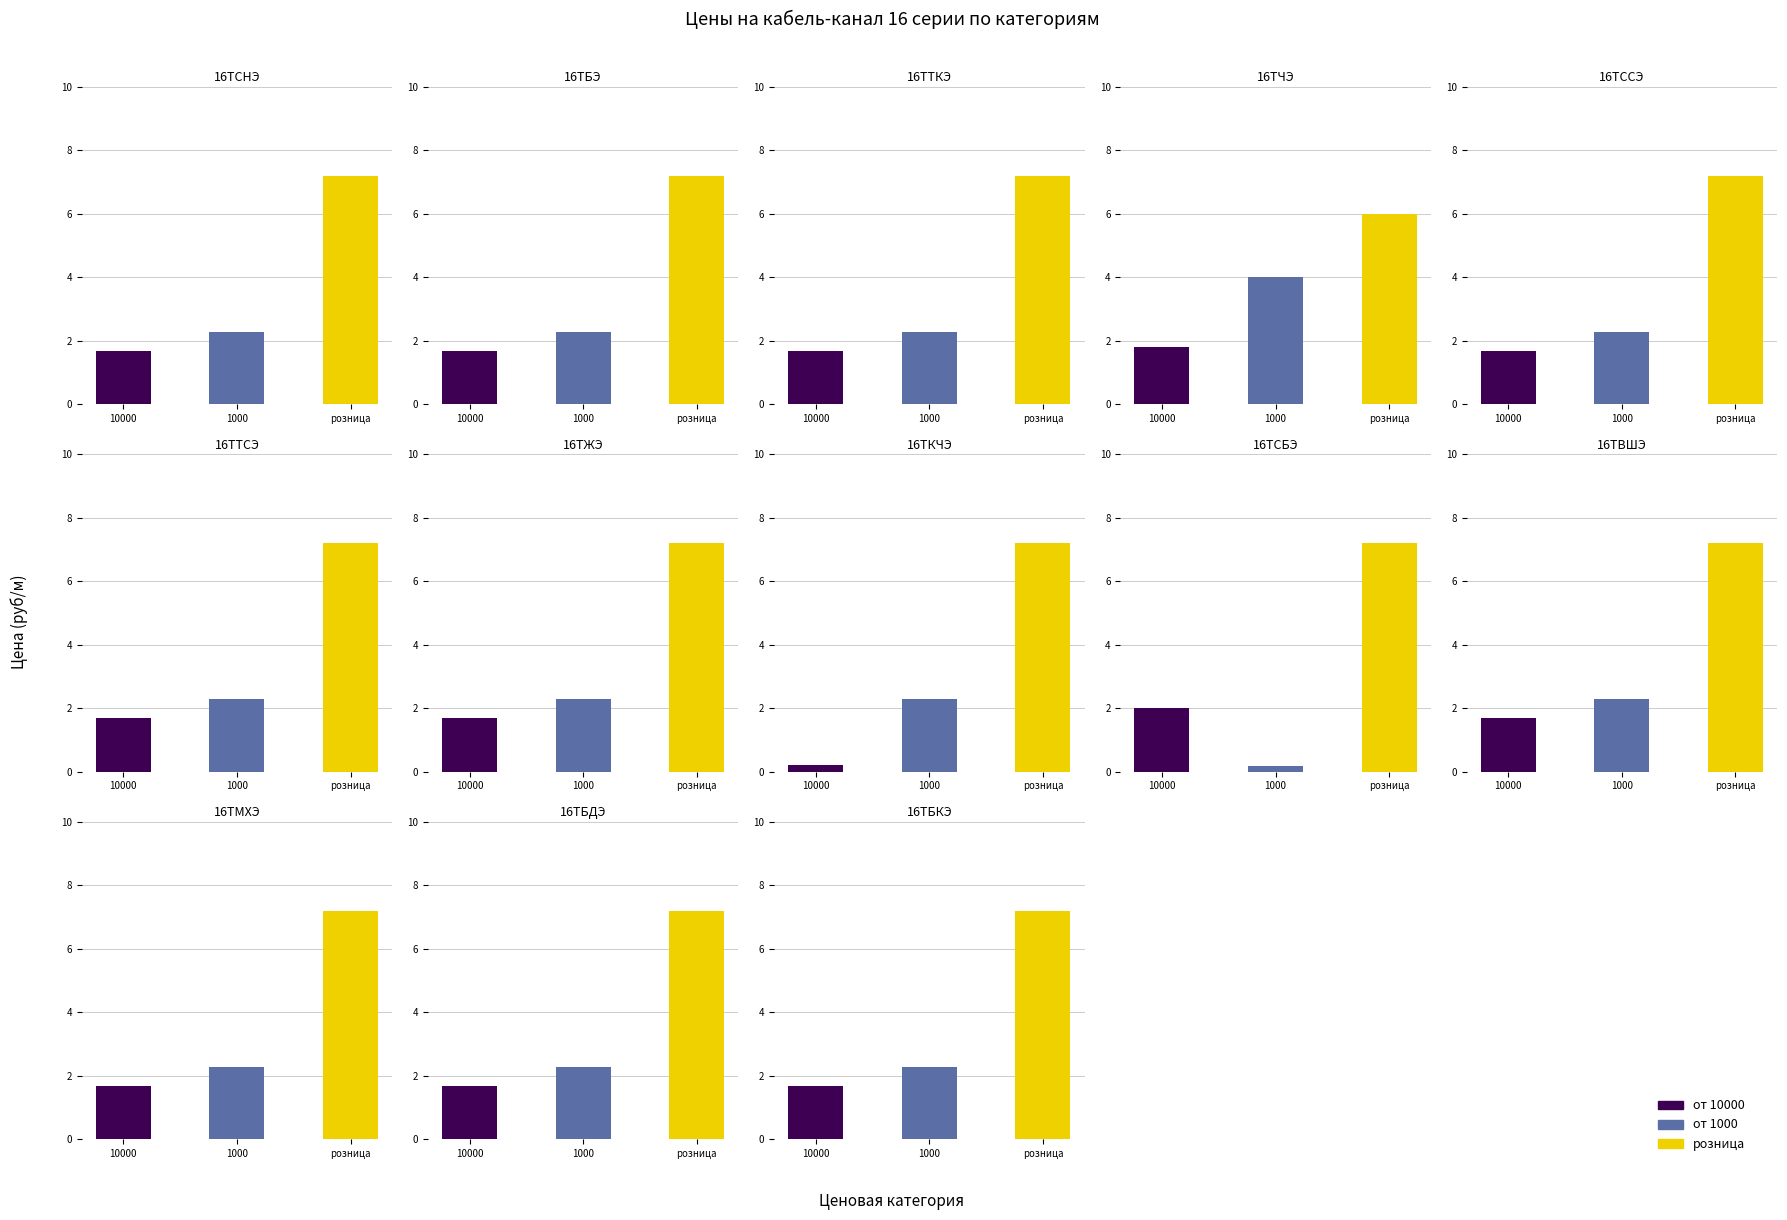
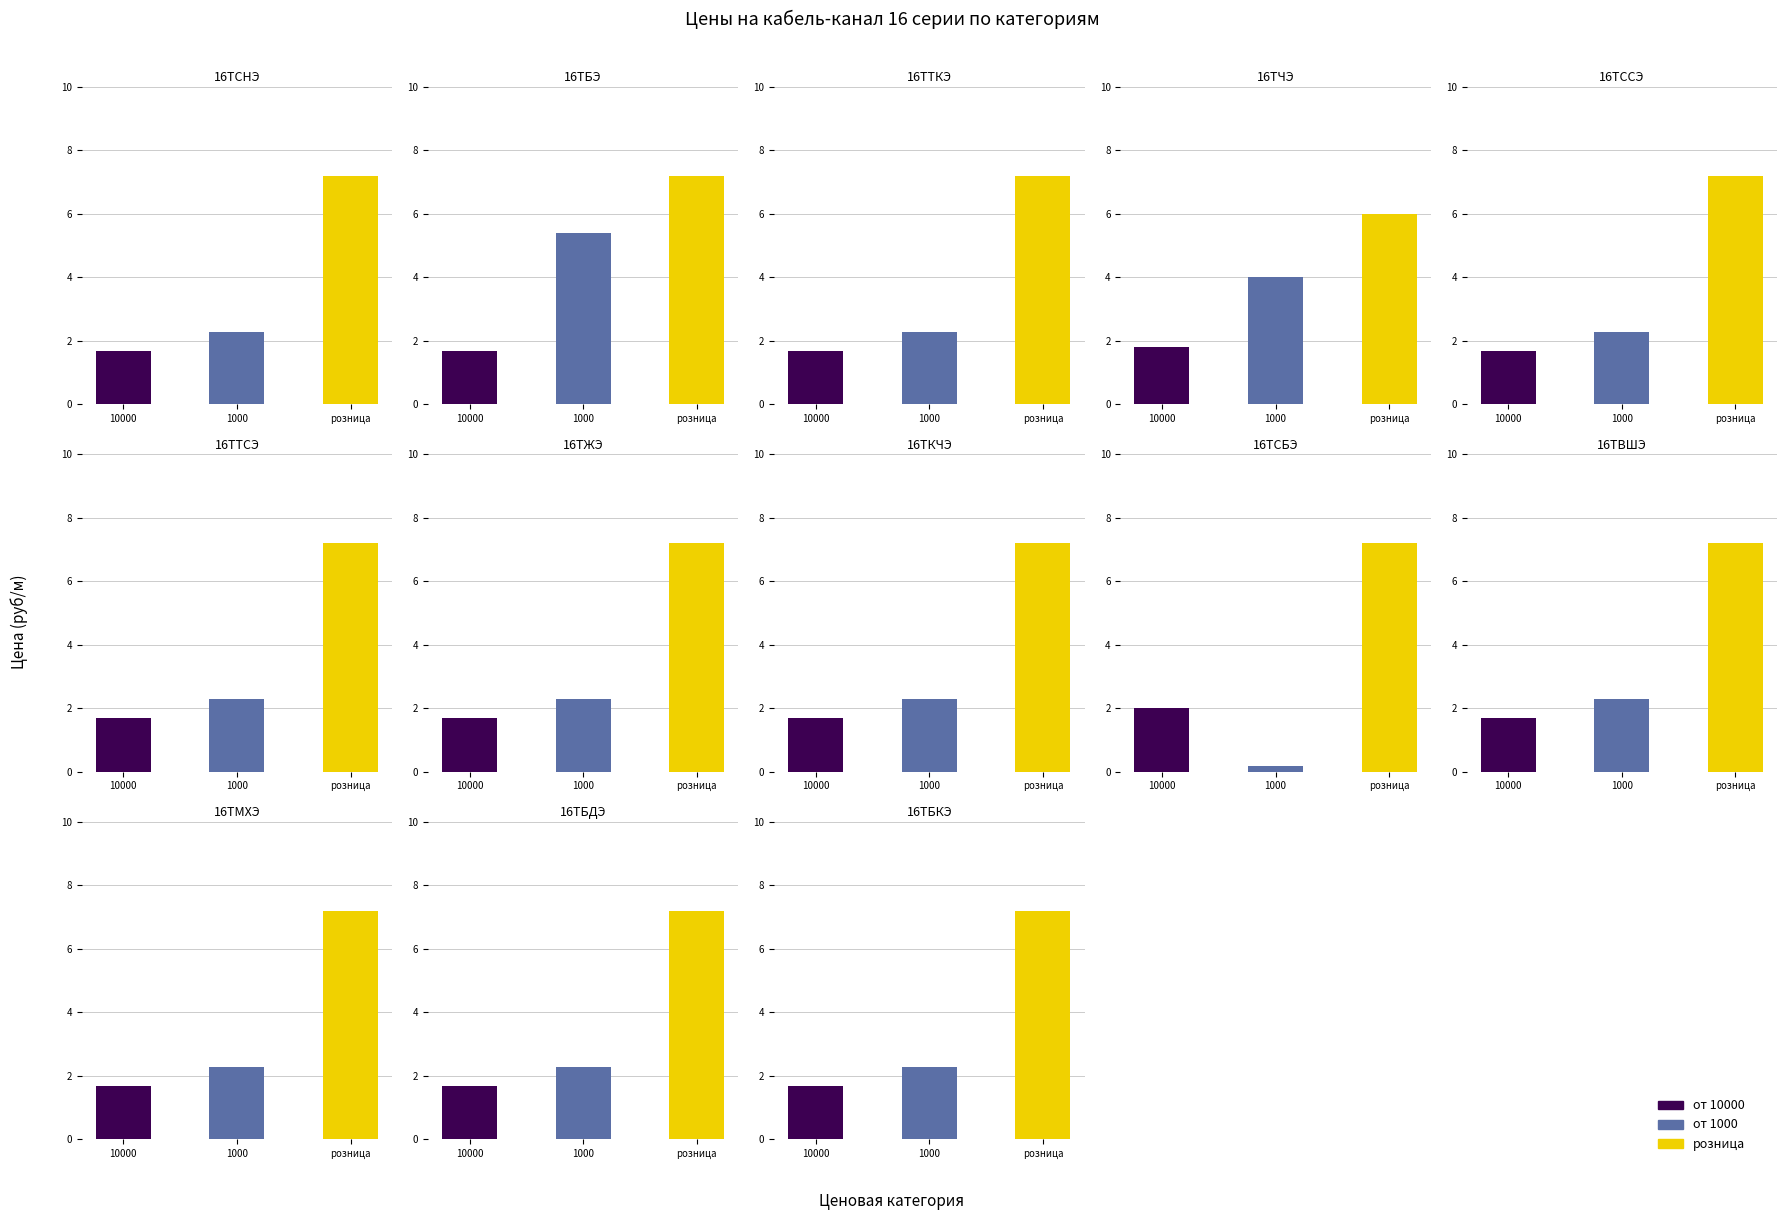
  {
    "16ТСНЭ": {
      "10000": 1.7,
      "1000": 2.3,
      "розница": 7.2
    },
    "16ТБЭ": {
      "10000": 1.7,
-     "1000": 2.3,
+     "1000": 5.4,
      "розница": 7.2
    },
    "16ТТКЭ": {
      "10000": 1.7,
      "1000": 2.3,
      "розница": 7.2
    },
    "16ТЧЭ": {
      "10000": 1.8,
      "1000": 4.0,
      "розница": 6.0
    },
    "16ТССЭ": {
      "10000": 1.7,
      "1000": 2.3,
      "розница": 7.2
    },
    "16ТТСЭ": {
      "10000": 1.7,
      "1000": 2.3,
      "розница": 7.2
    },
    "16ТЖЭ": {
      "10000": 1.7,
      "1000": 2.3,
      "розница": 7.2
    },
    "16ТКЧЭ": {
-     "10000": 0.2,
+     "10000": 1.7,
      "1000": 2.3,
      "розница": 7.2
    },
    "16ТСБЭ": {
      "10000": 2.0,
      "1000": 0.2,
      "розница": 7.2
    },
    "16ТВШЭ": {
      "10000": 1.7,
      "1000": 2.3,
      "розница": 7.2
    },
    "16ТМХЭ": {
      "10000": 1.7,
      "1000": 2.3,
      "розница": 7.2
    },
    "16ТБДЭ": {
      "10000": 1.7,
      "1000": 2.3,
      "розница": 7.2
    },
    "16ТБКЭ": {
      "10000": 1.7,
      "1000": 2.3,
      "розница": 7.2
    }
  }
